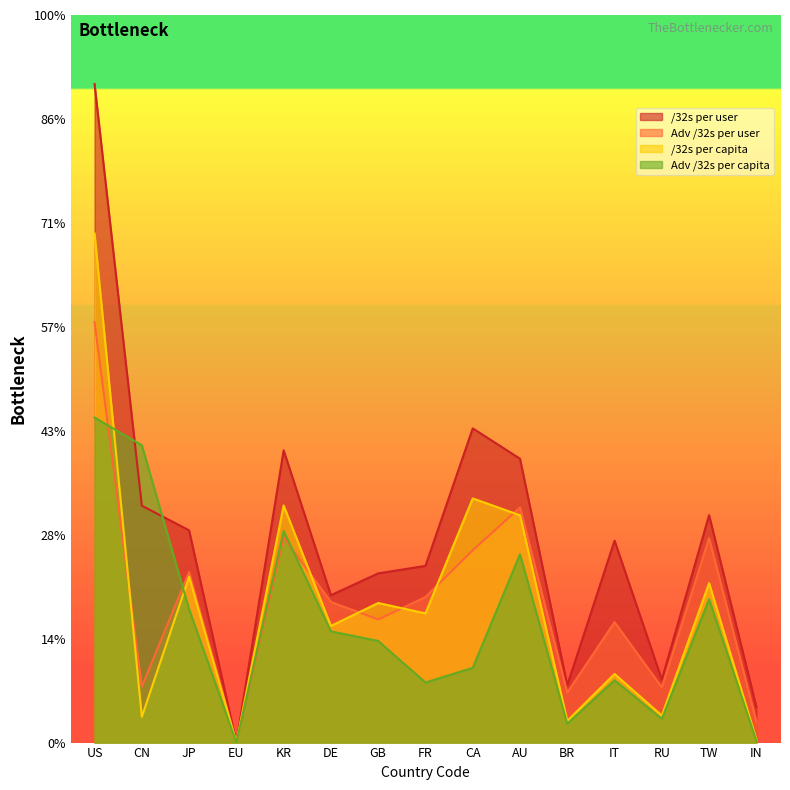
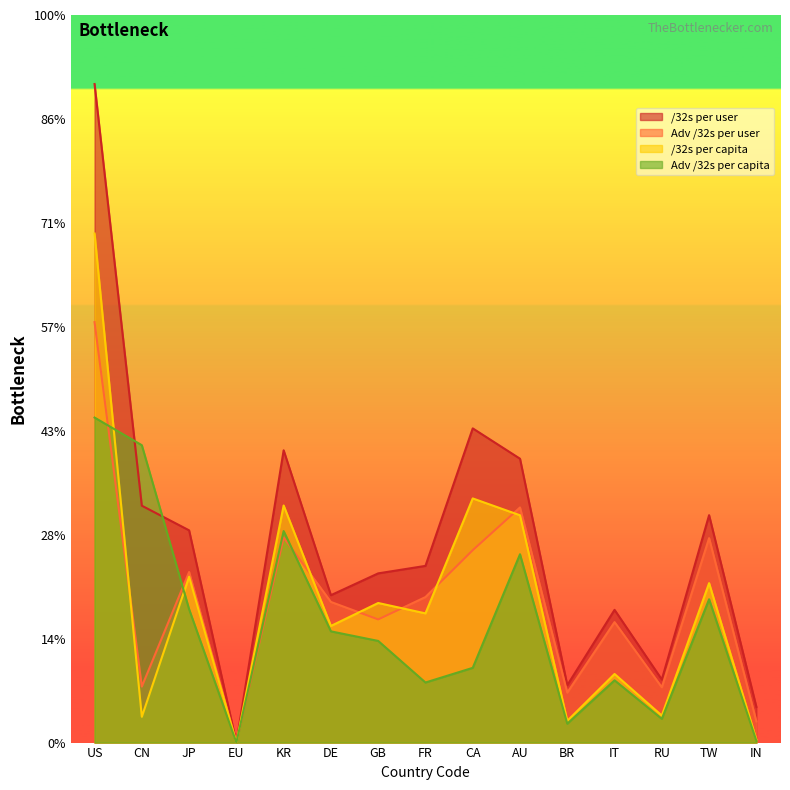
  {
    "/32s per user": {
      "US": "91%",
      "CN": "33%",
      "JP": "29%",
      "KR": "40%",
      "DE": "20%",
      "GB": "23%",
      "FR": "24%",
      "CA": "43%",
      "AU": "39%",
      "BR": "8%",
-     "IT": "28%",
+     "IT": "18%",
      "RU": "9%",
      "TW": "31%",
      "IN": "5%"
    },
    "Adv /32s per user": {
      "US": "58%",
      "CN": "8%",
      "JP": "23%",
      "KR": "28%",
      "DE": "19%",
      "GB": "17%",
      "FR": "20%",
      "CA": "26%",
      "AU": "32%",
      "BR": "7%",
      "IT": "17%",
      "RU": "8%",
      "TW": "28%",
      "IN": "3%"
    },
    "/32s per capita": {
      "US": "70%",
      "CN": "4%",
      "JP": "23%",
      "KR": "33%",
      "DE": "16%",
      "GB": "19%",
      "FR": "18%",
      "CA": "34%",
      "AU": "31%",
      "BR": "3%",
      "IT": "9%",
      "RU": "4%",
      "TW": "22%"
    },
    "Adv /32s per capita": {
      "US": "45%",
      "CN": "41%",
      "JP": "18%",
      "KR": "29%",
      "DE": "15%",
      "GB": "14%",
      "FR": "8%",
      "CA": "10%",
      "AU": "26%",
      "BR": "3%",
      "IT": "9%",
      "RU": "3%",
      "TW": "20%"
    }
  }
